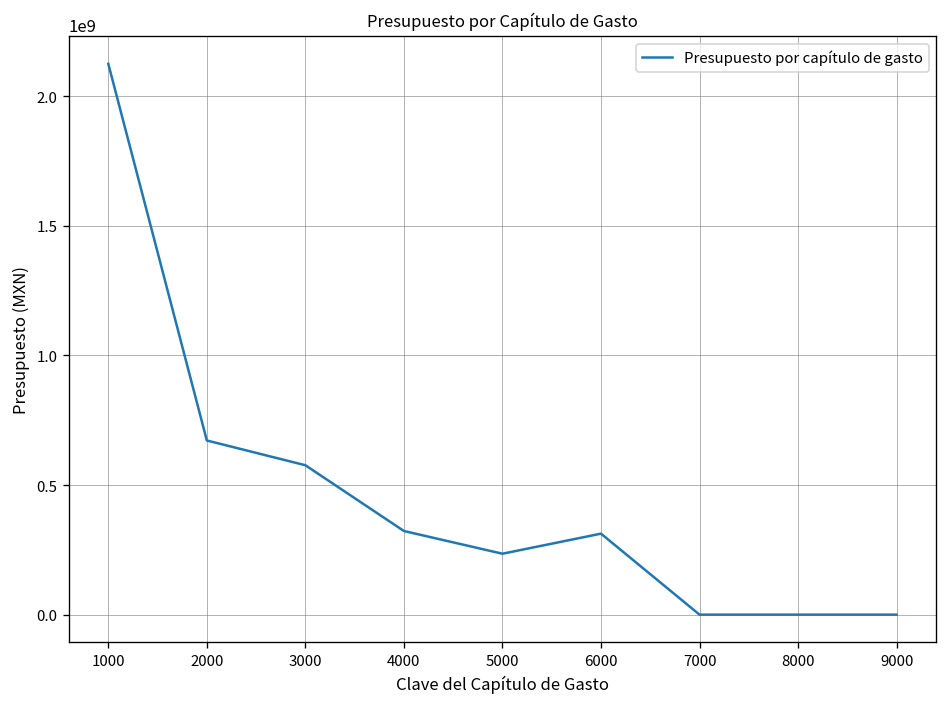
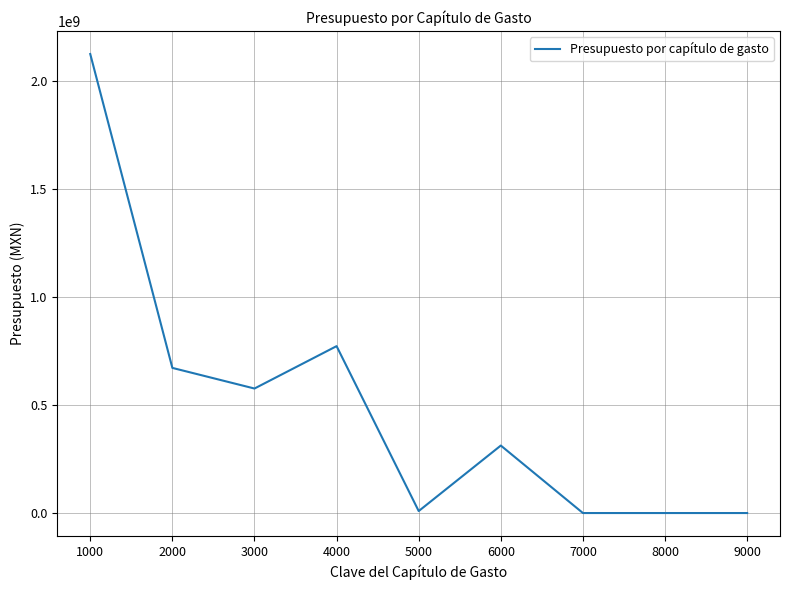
  {
    "1000": 2130000000,
    "2000": 670000000,
    "3000": 580000000,
-   "4000": 320000000,
-   "5000": 240000000,
+   "4000": 770000000,
+   "5000": 10000000,
    "6000": 310000000,
    "7000": 0,
    "8000": 0,
    "9000": 0
  }
